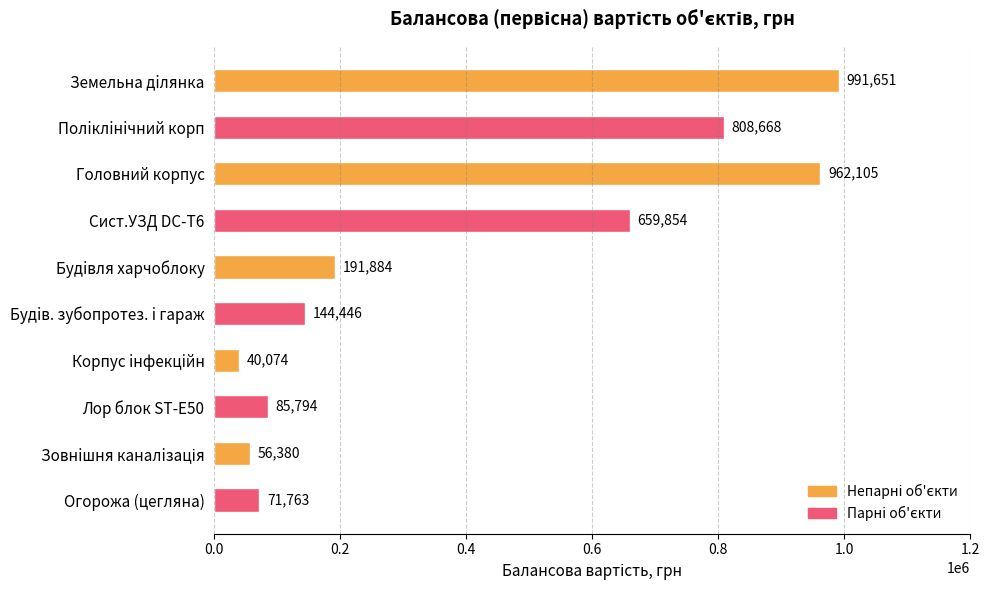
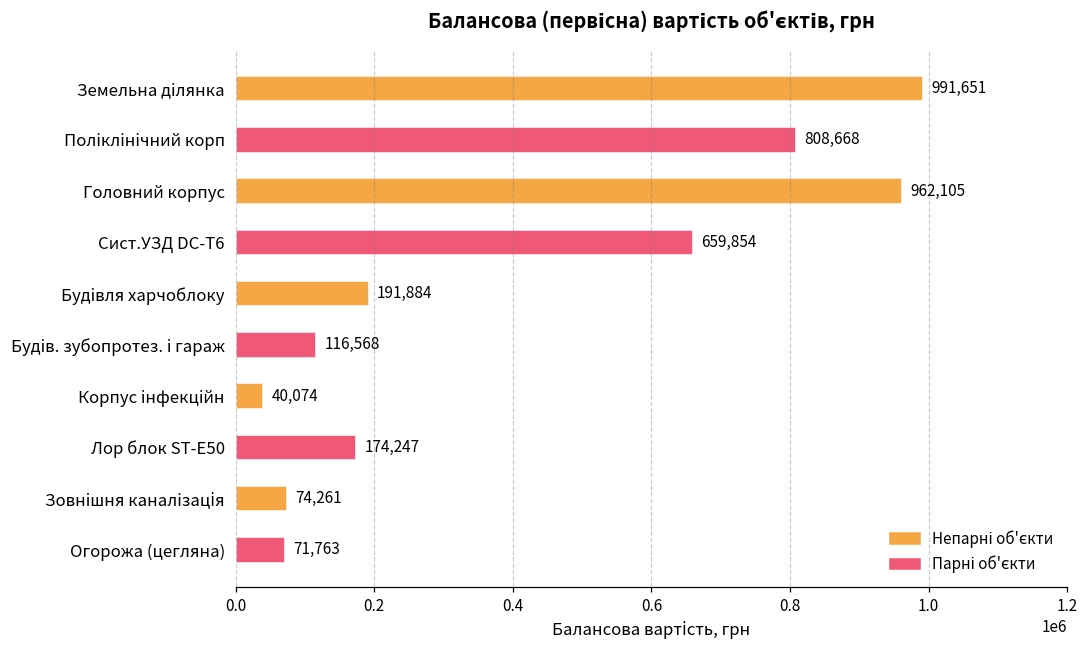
  {
    "Земельна дiлянка": "991,651",
    "Полiклiнiчний корп": "808,668",
    "Головний корпус": "962,105",
    "Сист.УЗД DC-T6": "659,854",
    "Будiвля харчоблоку": "191,884",
-   "Будiв. зубопротез. i гараж": "144,446",
+   "Будiв. зубопротез. i гараж": "116,568",
    "Корпус iнфекцiйн": "40,074",
-   "Лор блок ST-Е50": "85,794",
-   "Зовнiшня каналiзація": "56,380",
+   "Лор блок ST-Е50": "174,247",
+   "Зовнiшня каналiзація": "74,261",
    "Огорожа (цегляна)": "71,763"
  }
